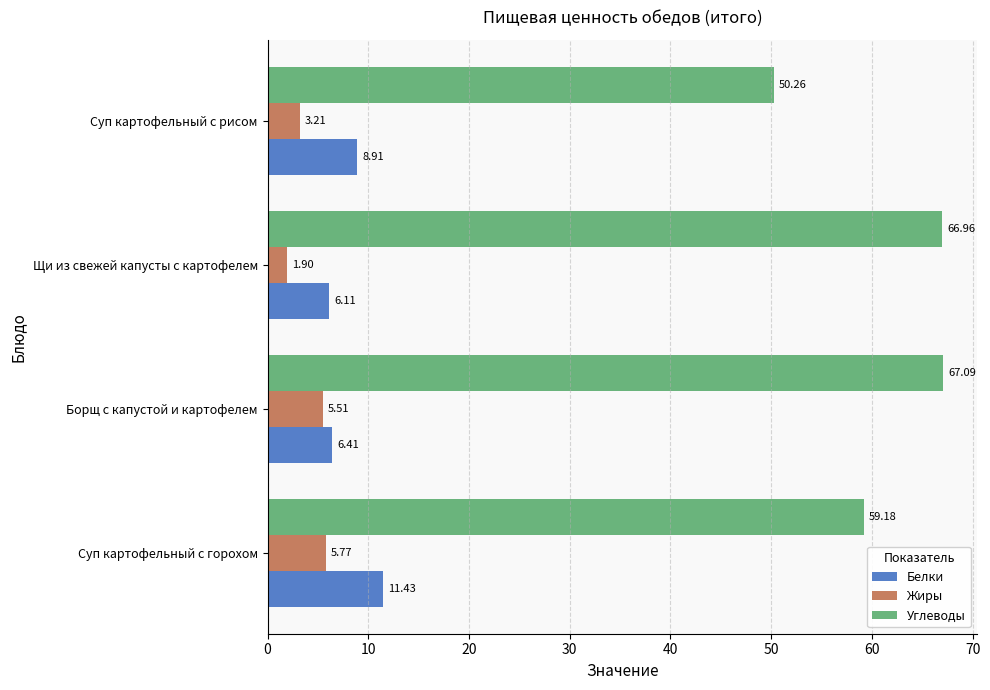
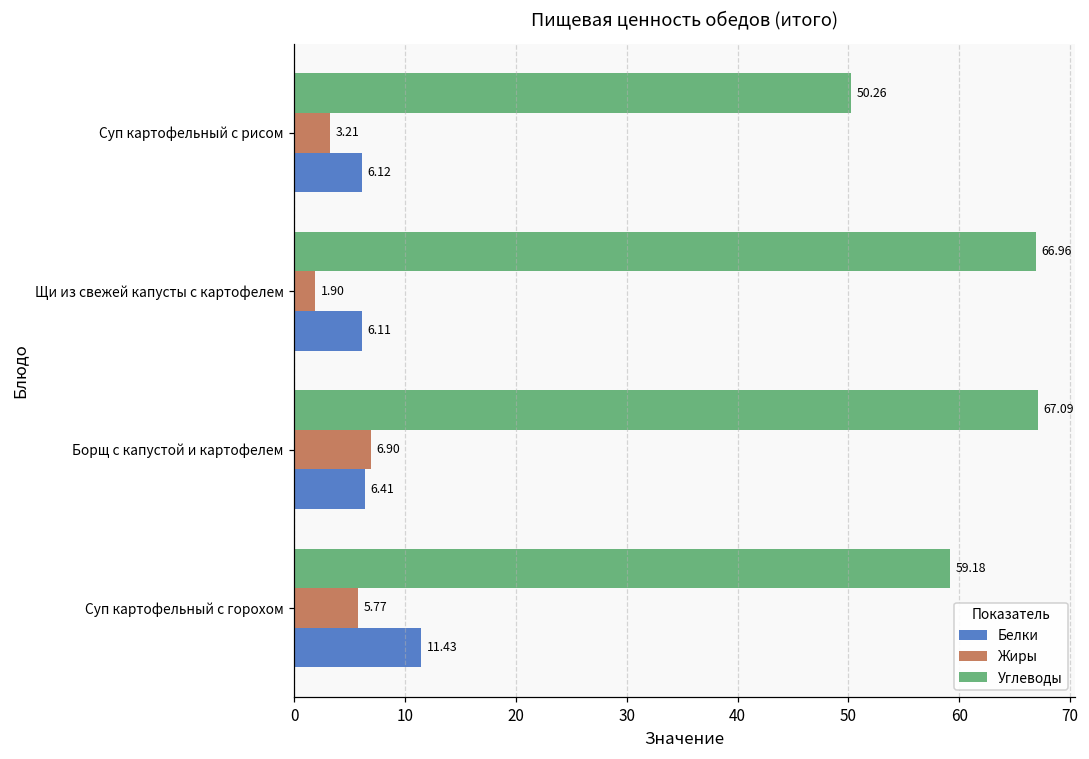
  {
    "Белки": {
-     "Суп картофельный с рисом": 8.91,
+     "Суп картофельный с рисом": 6.12,
      "Щи из свежей капусты с картофелем": 6.11,
      "Борщ с капустой и картофелем": 6.41,
      "Суп картофельный с горохом": 11.43
    },
    "Жиры": {
      "Суп картофельный с рисом": 3.21,
      "Щи из свежей капусты с картофелем": 1.90,
-     "Борщ с капустой и картофелем": 5.51,
+     "Борщ с капустой и картофелем": 6.90,
      "Суп картофельный с горохом": 5.77
    },
    "Углеводы": {
      "Суп картофельный с рисом": 50.26,
      "Щи из свежей капусты с картофелем": 66.96,
      "Борщ с капустой и картофелем": 67.09,
      "Суп картофельный с горохом": 59.18
    }
  }
